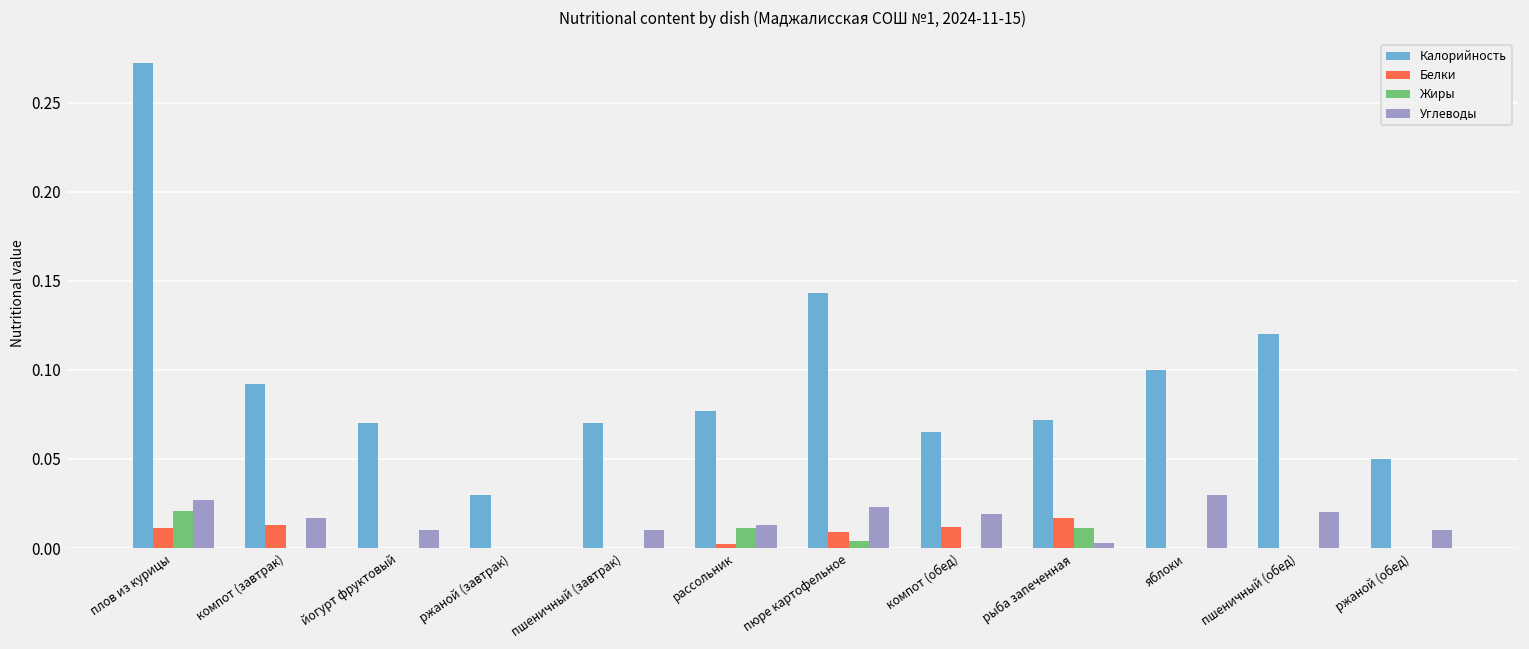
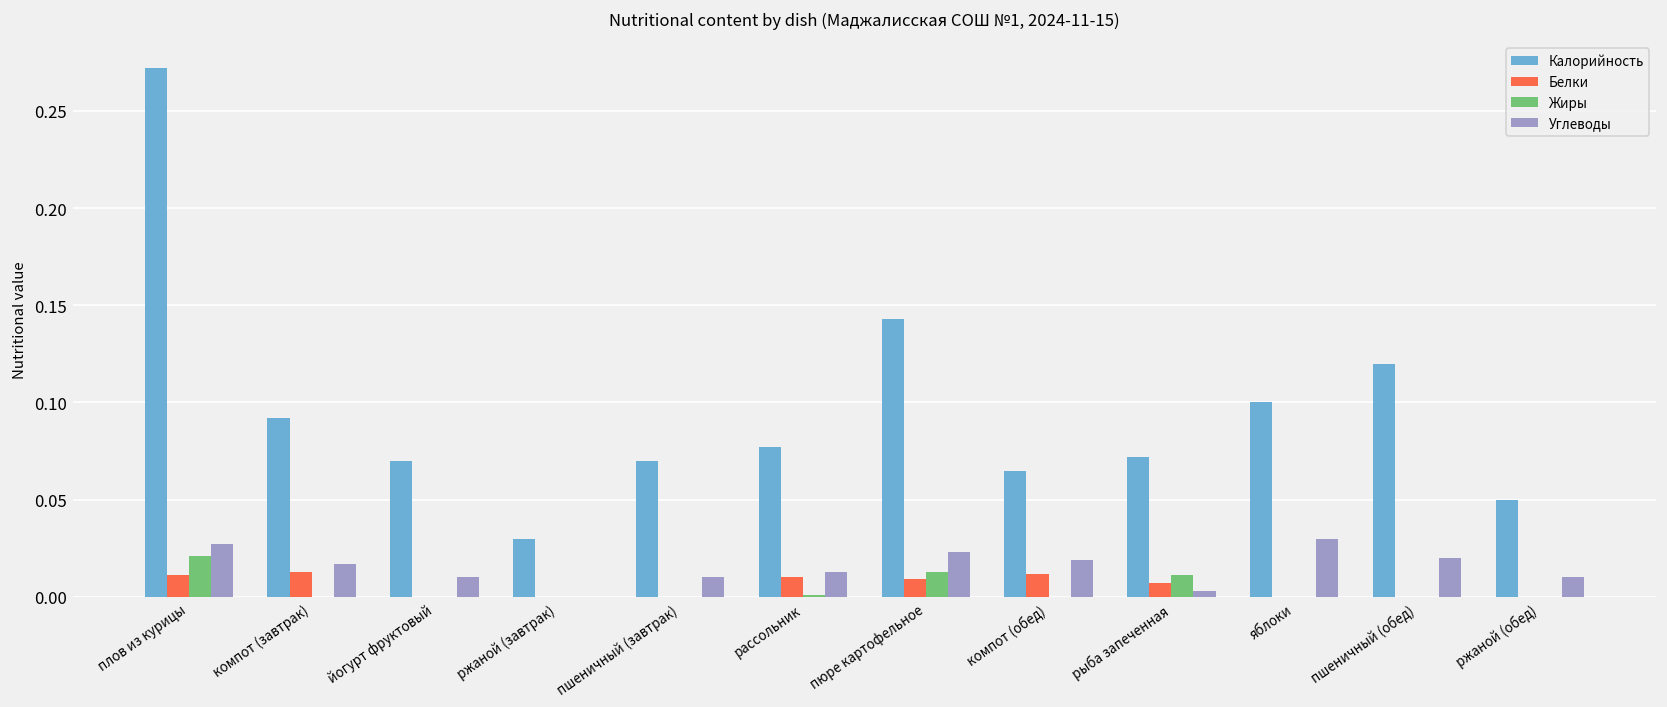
  {
    "Белки": {
      "плов из курицы": 0.011,
      "компот (завтрак)": 0.013,
      "йогурт фруктовый": 0.000,
      "ржаной (завтрак)": 0.000,
      "пшеничный (завтрак)": 0.000,
-     "рассольник": 0.002,
+     "рассольник": 0.010,
      "пюре картофельное": 0.009,
      "компот (обед)": 0.012,
-     "рыба запеченная": 0.017,
+     "рыба запеченная": 0.007,
      "яблоки": 0.000,
      "пшеничный (обед)": 0.000,
      "ржаной (обед)": 0.000
    },
    "Жиры": {
      "плов из курицы": 0.021,
      "компот (завтрак)": 0.000,
      "йогурт фруктовый": 0.000,
      "ржаной (завтрак)": 0.000,
      "пшеничный (завтрак)": 0.000,
-     "рассольник": 0.011,
-     "пюре картофельное": 0.004,
+     "рассольник": 0.001,
+     "пюре картофельное": 0.013,
      "компот (обед)": 0.000,
      "рыба запеченная": 0.011,
      "яблоки": 0.000,
      "пшеничный (обед)": 0.000,
      "ржаной (обед)": 0.000
    }
  }
